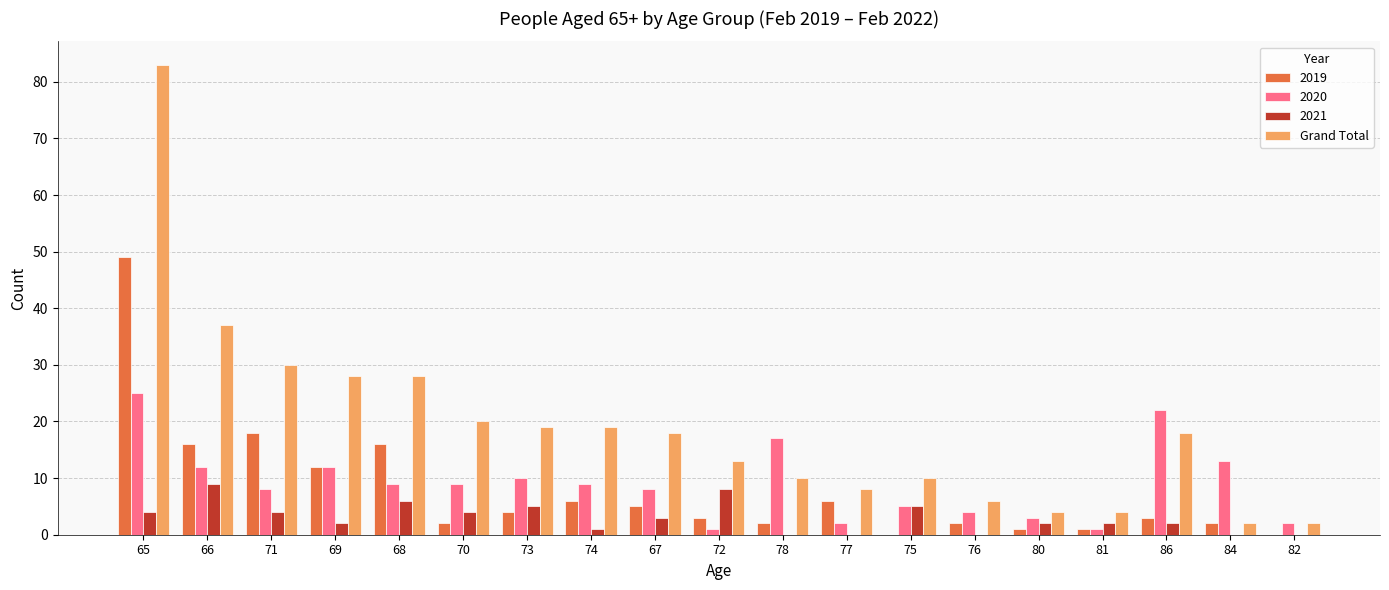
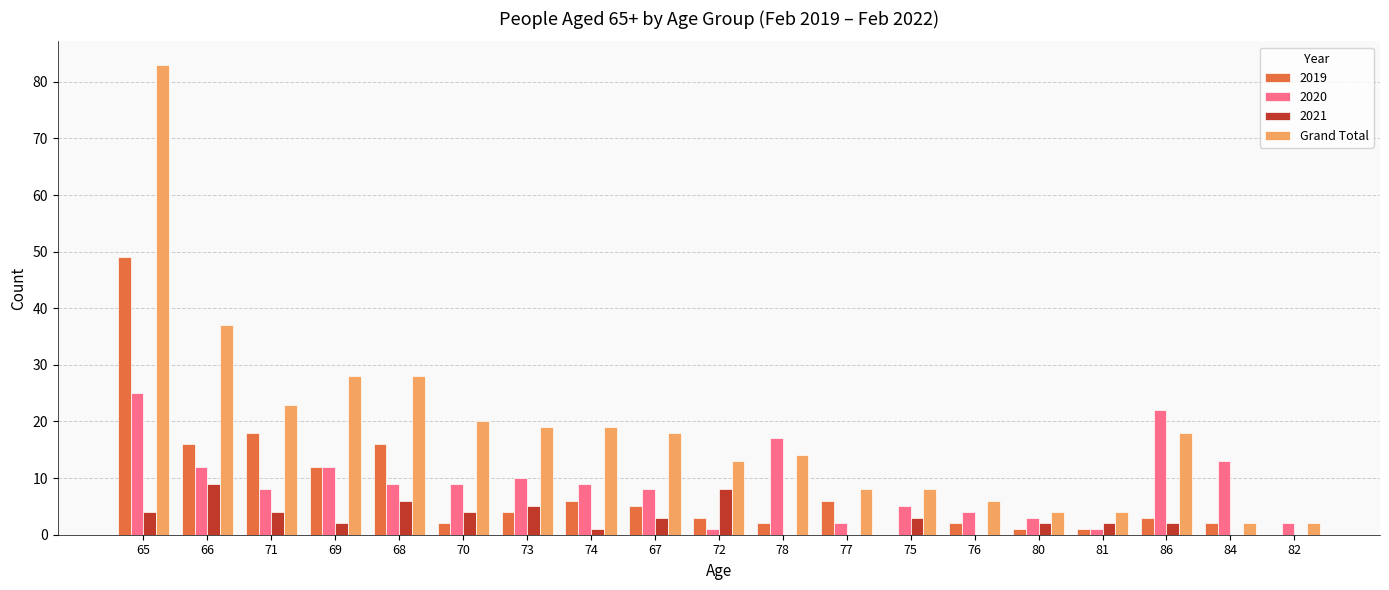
  {
    "2019": {
      "65": 49,
      "66": 16,
      "71": 18,
      "69": 12,
      "68": 16,
      "70": 2,
      "73": 4,
      "74": 6,
      "67": 5,
      "72": 3,
      "78": 2,
      "77": 6,
      "75": 0,
      "76": 2,
      "80": 1,
      "81": 1,
      "86": 3,
      "84": 2,
      "82": 0
    },
    "2020": {
      "65": 25,
      "66": 12,
      "71": 8,
      "69": 12,
      "68": 9,
      "70": 9,
      "73": 10,
      "74": 9,
      "67": 8,
      "72": 1,
      "78": 17,
      "77": 2,
      "75": 5,
      "76": 4,
      "80": 3,
      "81": 1,
      "86": 22,
      "84": 13,
      "82": 2
    },
    "2021": {
      "65": 4,
      "66": 9,
      "71": 4,
      "69": 2,
      "68": 6,
      "70": 4,
      "73": 5,
      "74": 1,
      "67": 3,
      "72": 8,
      "78": 0,
      "77": 0,
-     "75": 5,
+     "75": 3,
      "76": 0,
      "80": 2,
      "81": 2,
      "86": 2,
      "84": 0,
      "82": 0
    },
    "Grand Total": {
      "65": 83,
      "66": 37,
-     "71": 30,
+     "71": 23,
      "69": 28,
      "68": 28,
      "70": 20,
      "73": 19,
      "74": 19,
      "67": 18,
      "72": 13,
-     "78": 10,
+     "78": 14,
      "77": 8,
-     "75": 10,
+     "75": 8,
      "76": 6,
      "80": 4,
      "81": 4,
      "86": 18,
      "84": 2,
      "82": 2
    }
  }
